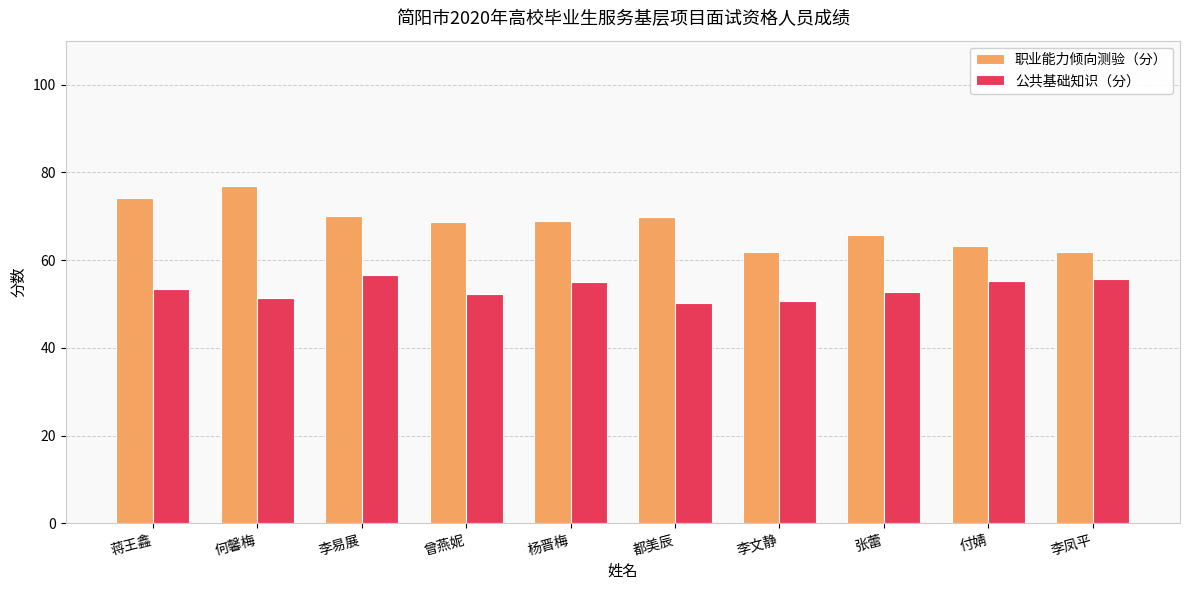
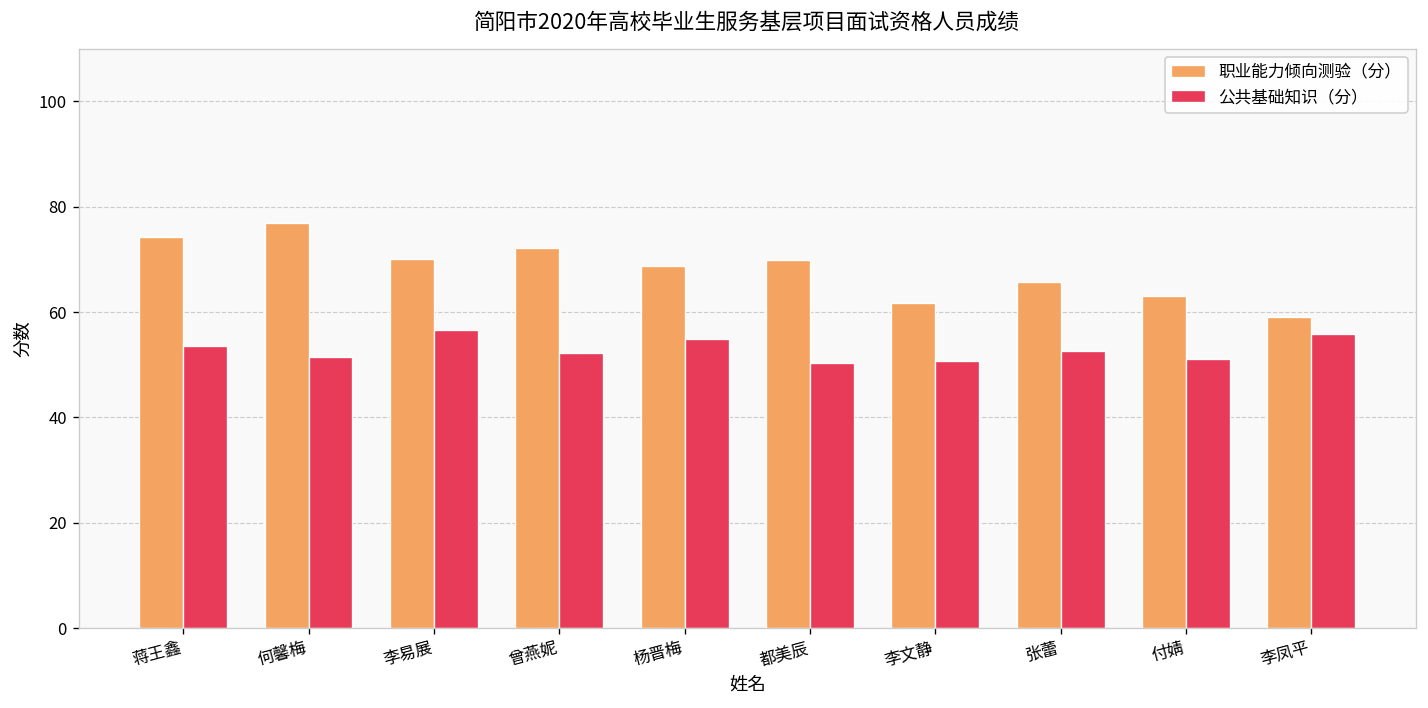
  {
    "职业能力倾向测验（分）": {
      "蒋王鑫": 74,
      "何馨梅": 77,
      "李易展": 70,
-     "曾燕妮": 69,
+     "曾燕妮": 72,
      "杨晋梅": 69,
      "都美辰": 70,
      "李文静": 62,
      "张蕾": 66,
      "付婧": 63,
-     "李凤平": 62
+     "李凤平": 59
    },
    "公共基础知识（分）": {
      "蒋王鑫": 54,
      "何馨梅": 51,
      "李易展": 57,
      "曾燕妮": 52,
      "杨晋梅": 55,
      "都美辰": 50,
      "李文静": 51,
      "张蕾": 53,
-     "付婧": 55,
+     "付婧": 51,
      "李凤平": 56
    }
  }
